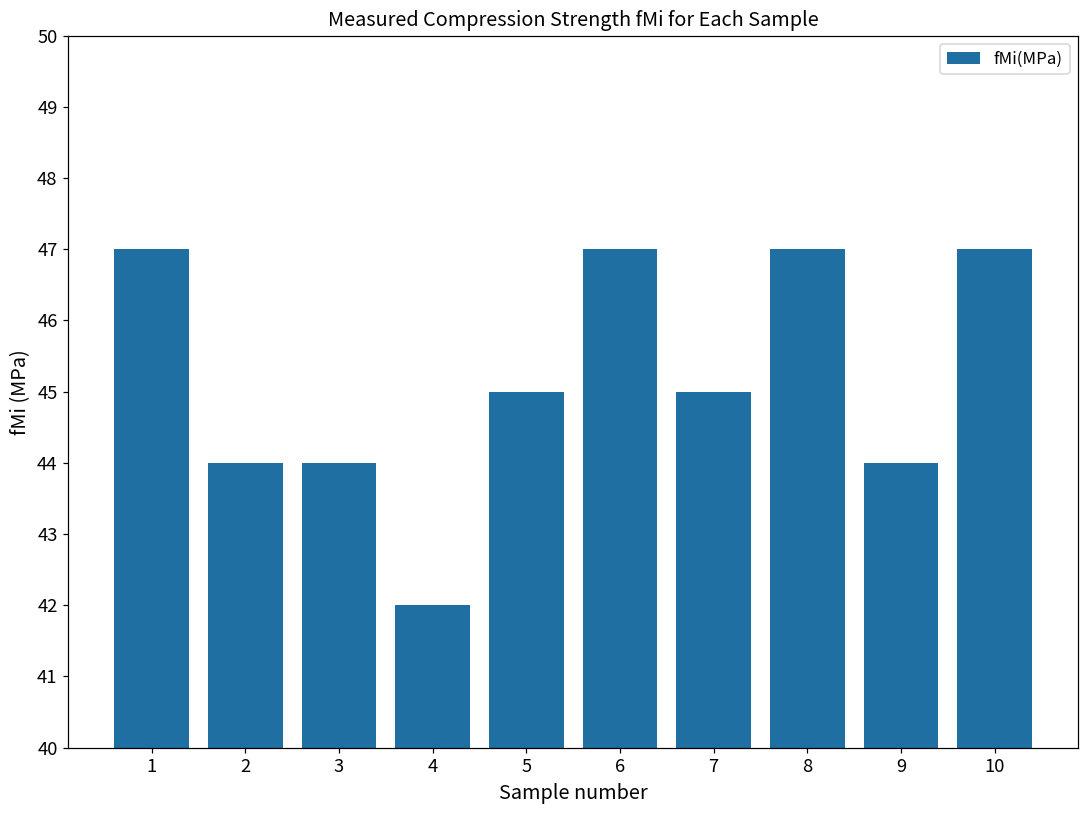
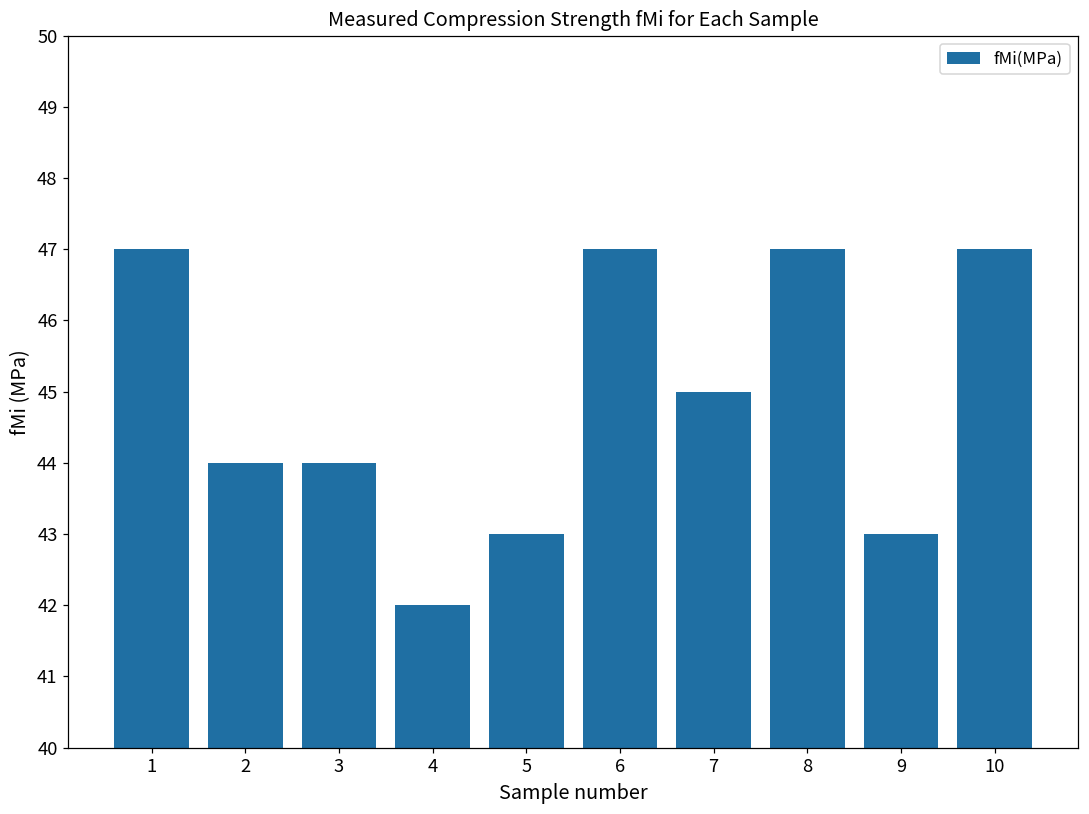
  {
    "1": 47,
    "2": 44,
    "3": 44,
    "4": 42,
-   "5": 45,
+   "5": 43,
    "6": 47,
    "7": 45,
    "8": 47,
-   "9": 44,
+   "9": 43,
    "10": 47
  }
